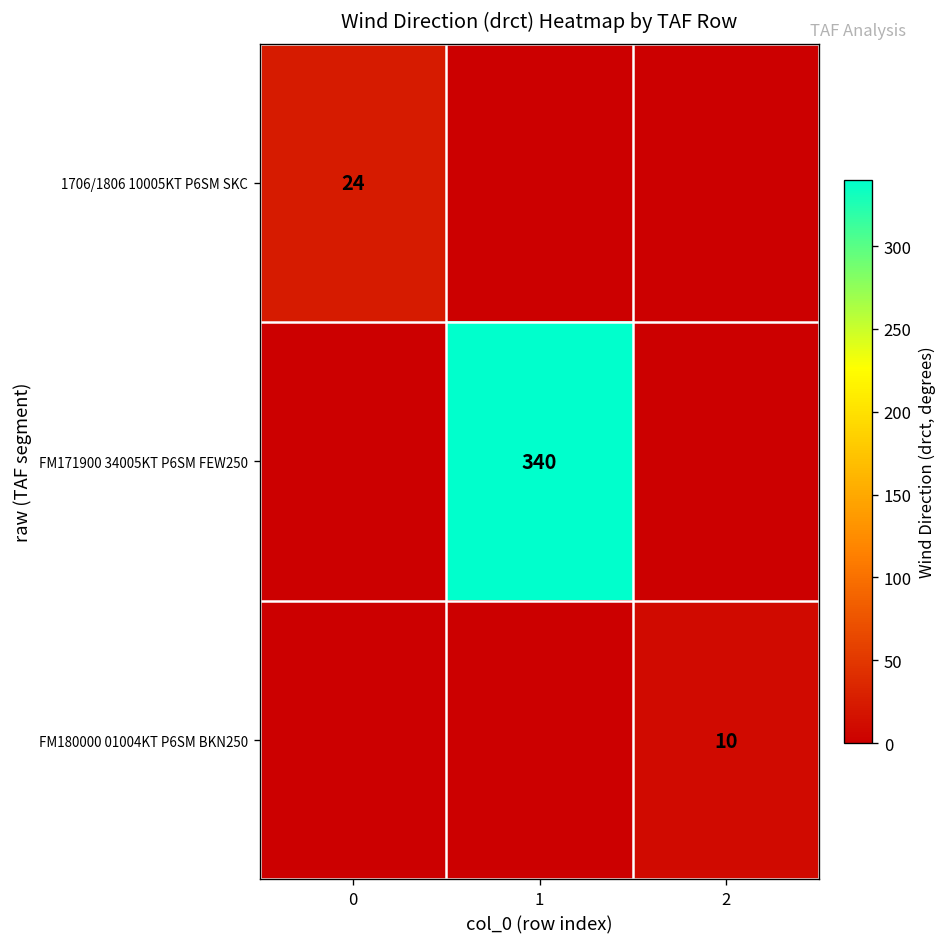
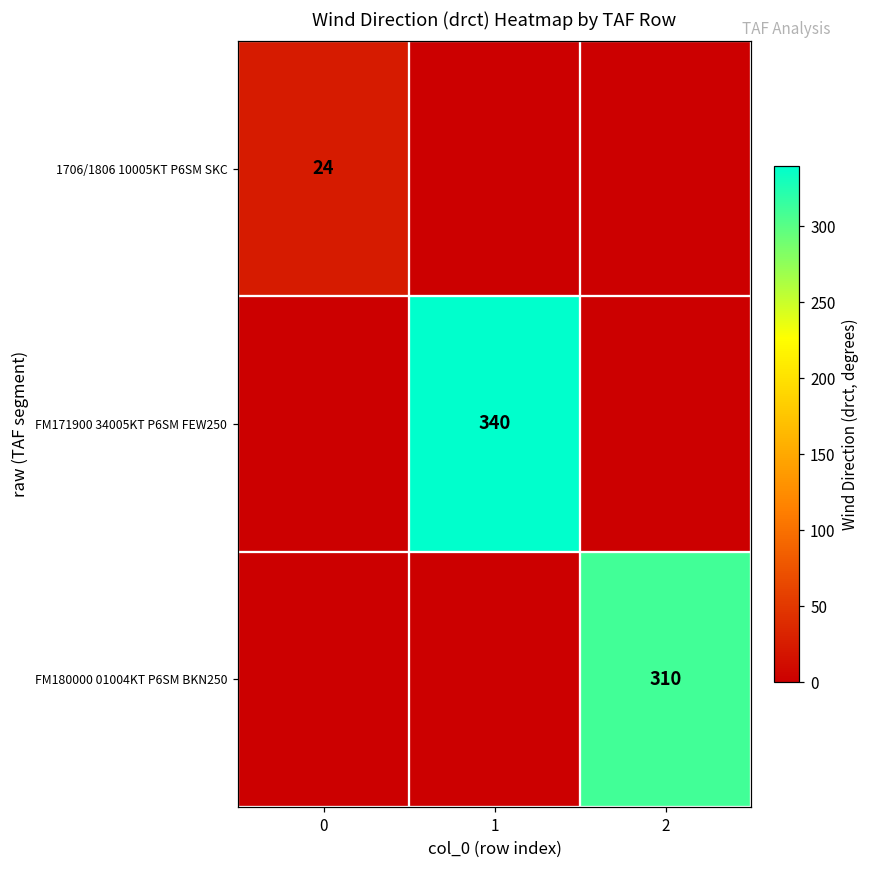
  {
    "1706/1806 10005KT P6SM SKC": {
      "0": 24
    },
    "FM171900 34005KT P6SM FEW250": {
      "1": 340
    },
    "FM180000 01004KT P6SM BKN250": {
-     "2": 10
+     "2": 310
    }
  }
